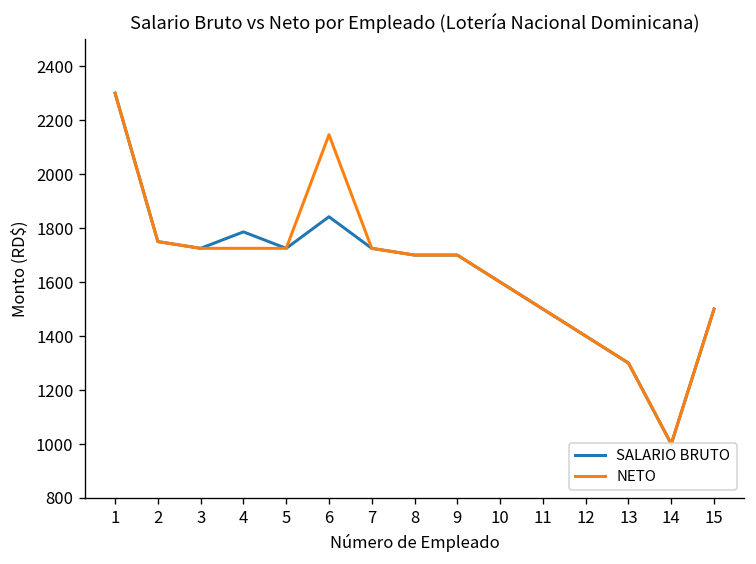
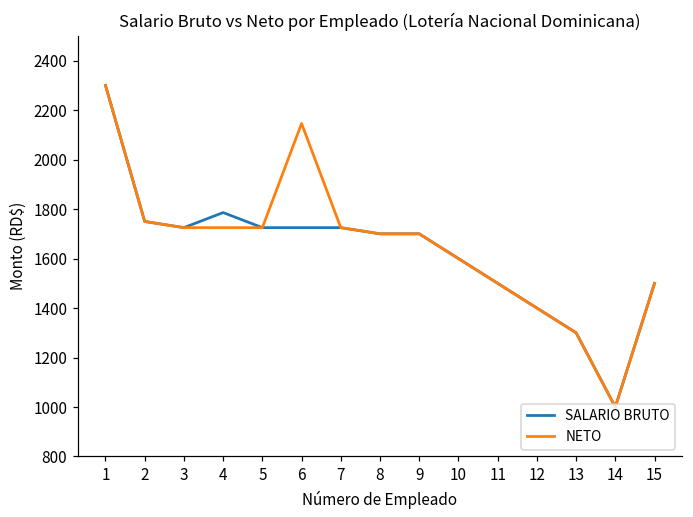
  {
    "SALARIO BRUTO": {
      "4": 1790,
-     "6": 1840
+     "6": 1730
    },
    "NETO": {
      "4": 1730,
      "6": 2150
    }
  }
